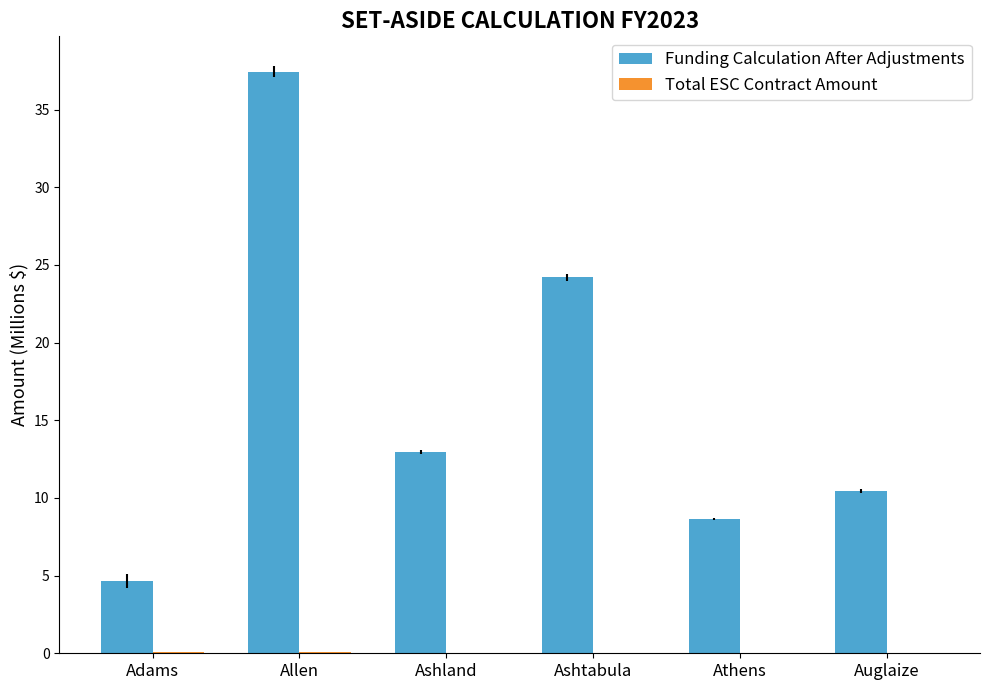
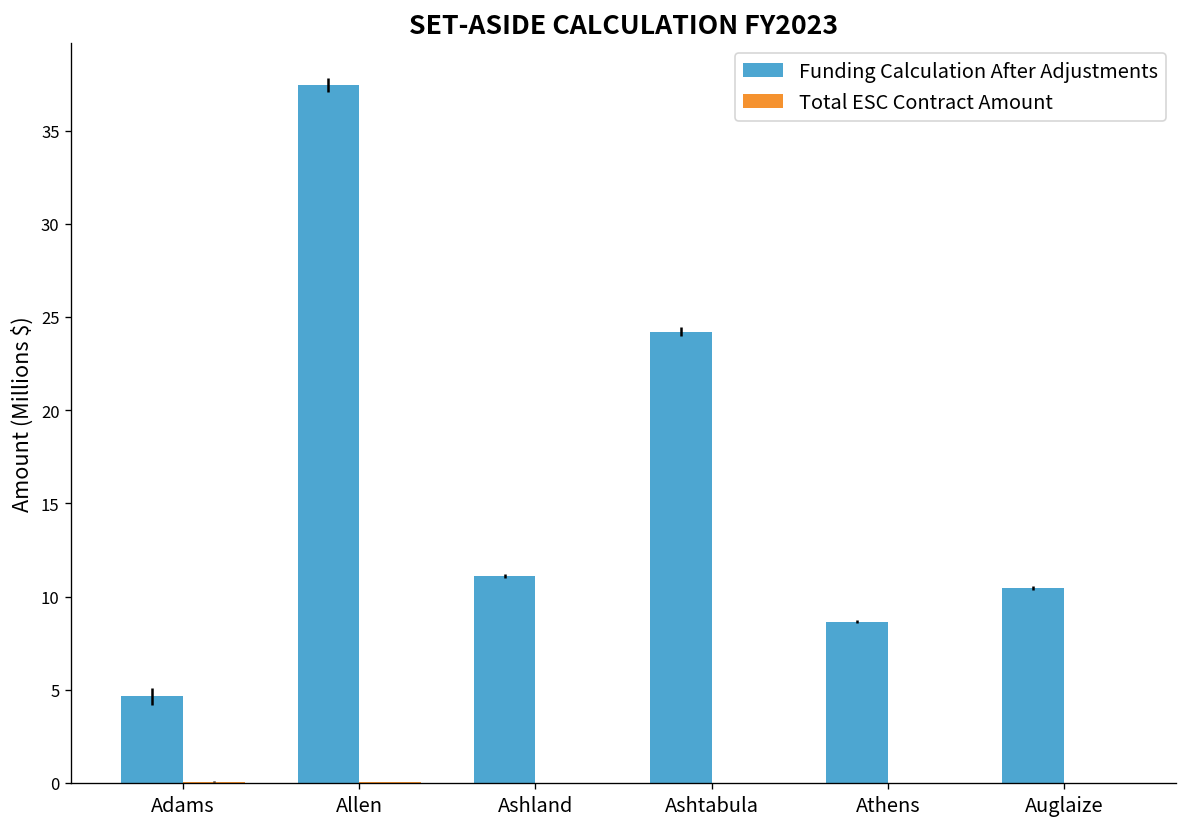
  {
    "Funding Calculation After Adjustments": {
      "Adams": 4.6,
      "Allen": 37.4,
-     "Ashland": 12.9,
+     "Ashland": 11.1,
      "Ashtabula": 24.2,
      "Athens": 8.6,
      "Auglaize": 10.5
    },
    "Total ESC Contract Amount": {
      "Ashland": 0.0,
      "Ashtabula": 0.0,
      "Athens": 0.0,
      "Auglaize": 0.0
    }
  }
